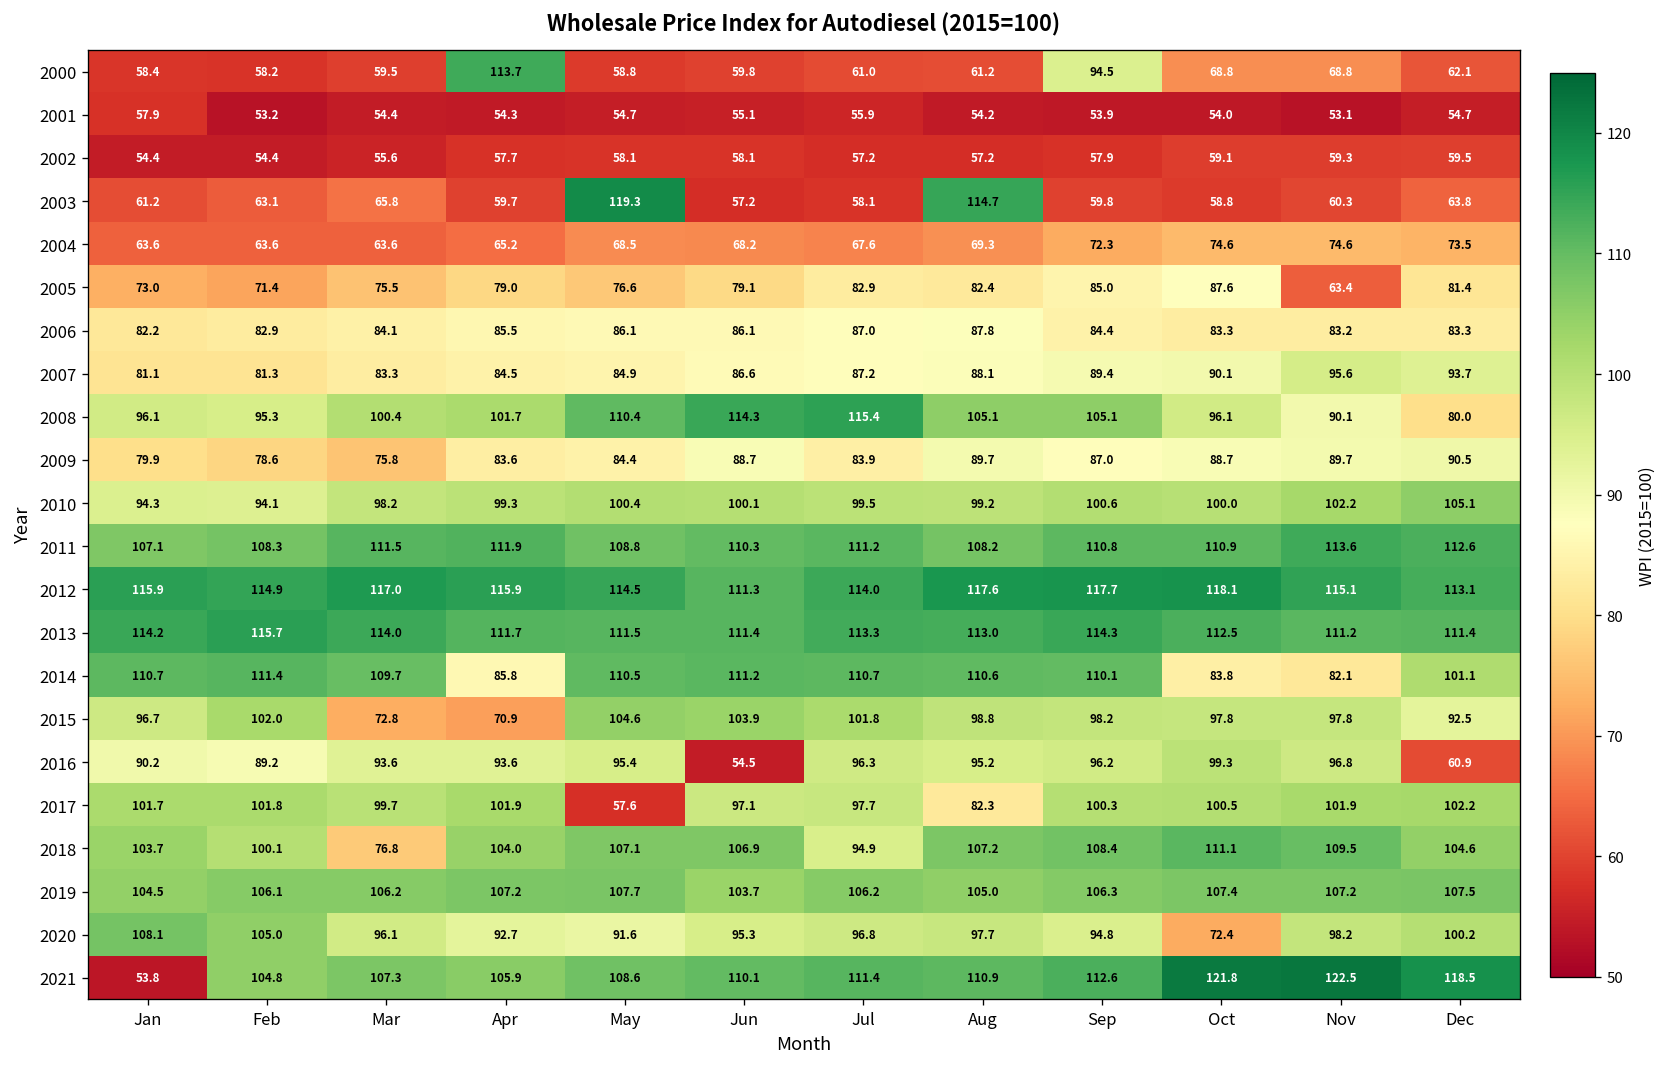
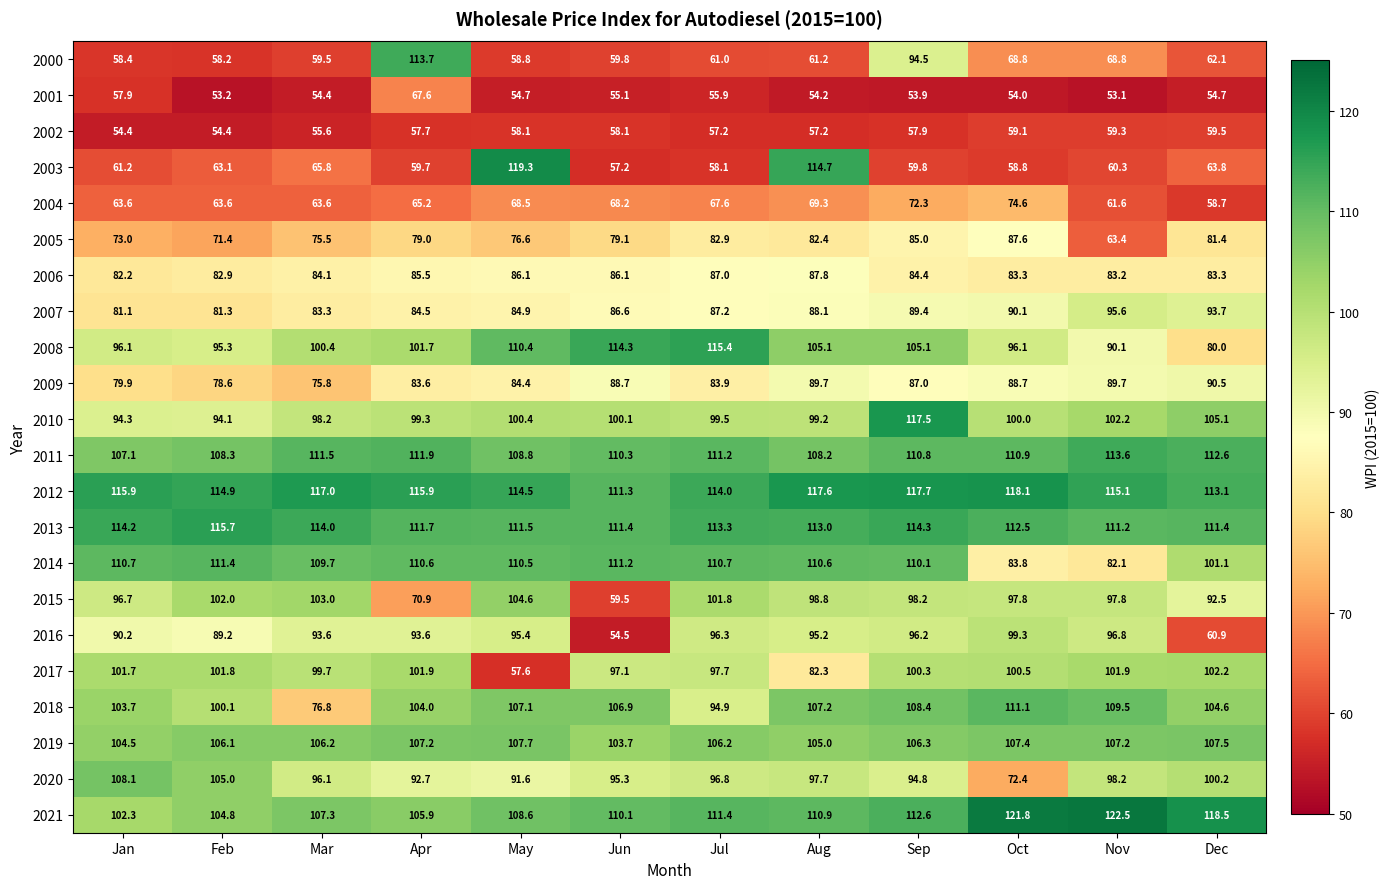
  {
    "2001": {
      "Jan": 57.9,
      "Feb": 53.2,
      "Mar": 54.4,
-     "Apr": 54.3,
+     "Apr": 67.6,
      "May": 54.7,
      "Jun": 55.1,
      "Jul": 55.9,
      "Aug": 54.2,
      "Sep": 53.9,
      "Oct": 54.0,
      "Nov": 53.1,
      "Dec": 54.7
    },
    "2004": {
      "Jan": 63.6,
      "Feb": 63.6,
      "Mar": 63.6,
      "Apr": 65.2,
      "May": 68.5,
      "Jun": 68.2,
      "Jul": 67.6,
      "Aug": 69.3,
      "Sep": 72.3,
      "Oct": 74.6,
-     "Nov": 74.6,
-     "Dec": 73.5
+     "Nov": 61.6,
+     "Dec": 58.7
    },
    "2010": {
      "Jan": 94.3,
      "Feb": 94.1,
      "Mar": 98.2,
      "Apr": 99.3,
      "May": 100.4,
      "Jun": 100.1,
      "Jul": 99.5,
      "Aug": 99.2,
-     "Sep": 100.6,
+     "Sep": 117.5,
      "Oct": 100.0,
      "Nov": 102.2,
      "Dec": 105.1
    },
    "2014": {
      "Jan": 110.7,
      "Feb": 111.4,
      "Mar": 109.7,
-     "Apr": 85.8,
+     "Apr": 110.6,
      "May": 110.5,
      "Jun": 111.2,
      "Jul": 110.7,
      "Aug": 110.6,
      "Sep": 110.1,
      "Oct": 83.8,
      "Nov": 82.1,
      "Dec": 101.1
    },
    "2015": {
      "Jan": 96.7,
      "Feb": 102.0,
-     "Mar": 72.8,
+     "Mar": 103.0,
      "Apr": 70.9,
      "May": 104.6,
-     "Jun": 103.9,
+     "Jun": 59.5,
      "Jul": 101.8,
      "Aug": 98.8,
      "Sep": 98.2,
      "Oct": 97.8,
      "Nov": 97.8,
      "Dec": 92.5
    },
    "2021": {
-     "Jan": 53.8,
+     "Jan": 102.3,
      "Feb": 104.8,
      "Mar": 107.3,
      "Apr": 105.9,
      "May": 108.6,
      "Jun": 110.1,
      "Jul": 111.4,
      "Aug": 110.9,
      "Sep": 112.6,
      "Oct": 121.8,
      "Nov": 122.5,
      "Dec": 118.5
    }
  }
